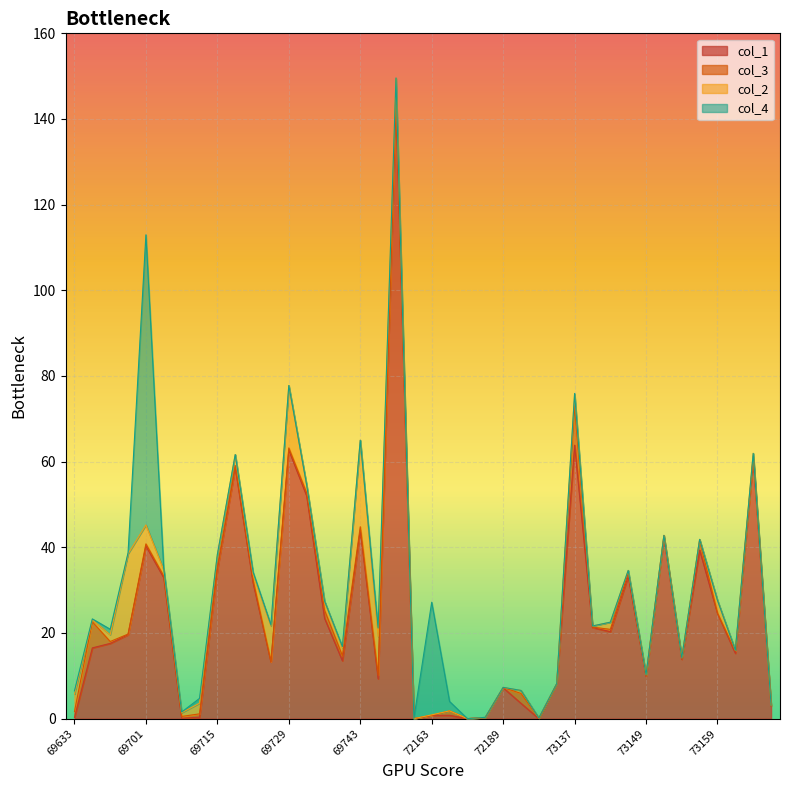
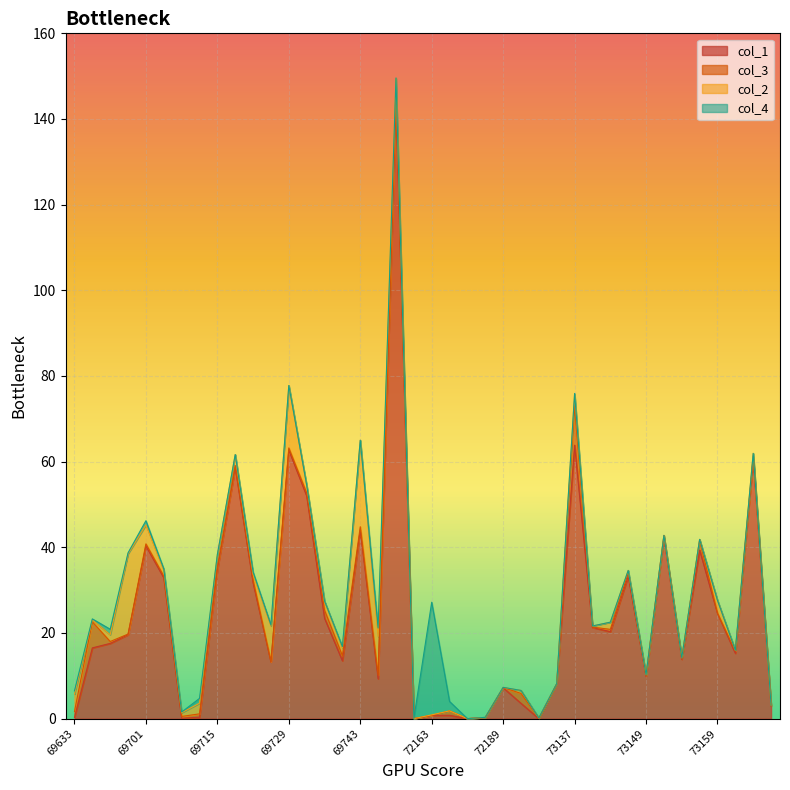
  {
    "col_2": {
      "69633": 4,
      "69701": 4
    },
    "col_4": {
      "69633": 1,
-     "69701": 68,
+     "69701": 1,
      "72163": 26
    }
  }
